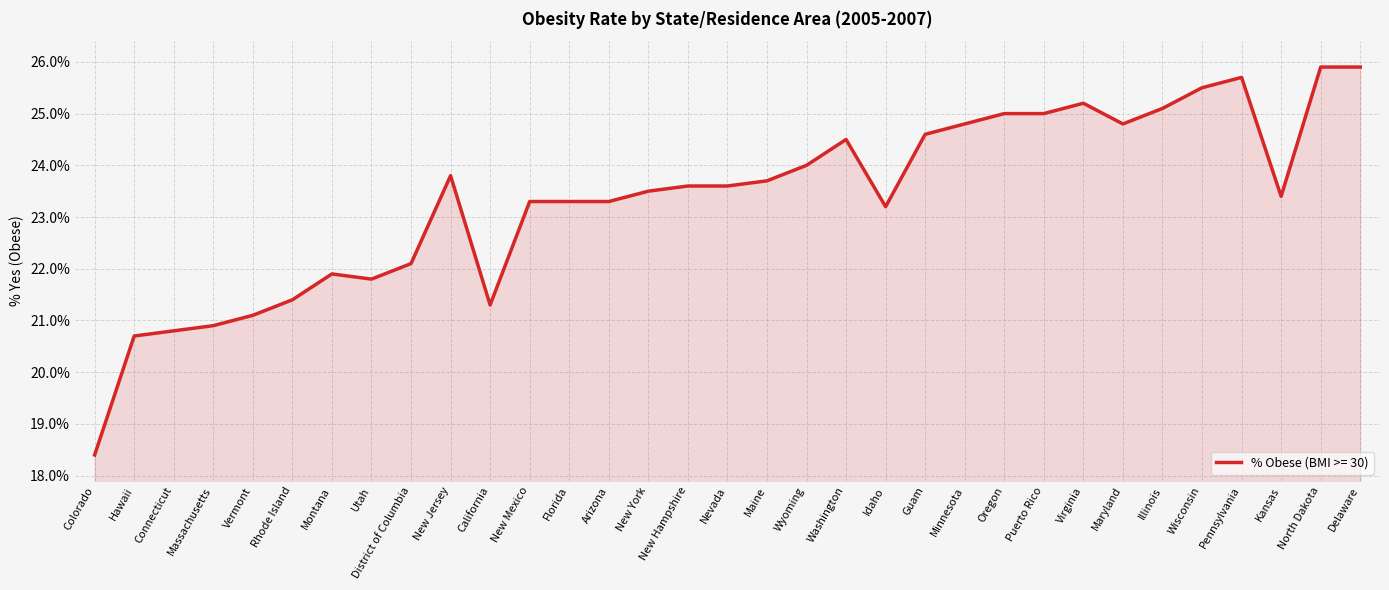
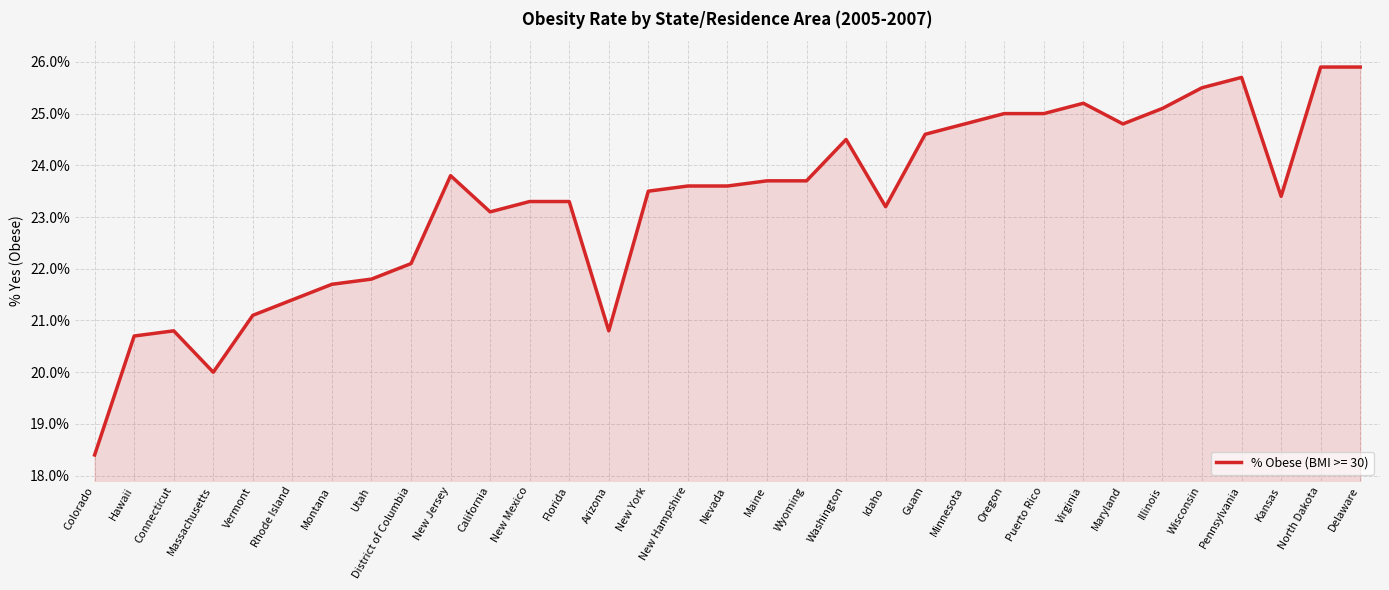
  {
    "Colorado": "18.4%",
    "Hawaii": "20.7%",
    "Connecticut": "20.8%",
-   "Massachusetts": "20.9%",
+   "Massachusetts": "20.0%",
    "Vermont": "21.1%",
    "Rhode Island": "21.4%",
-   "Montana": "21.9%",
+   "Montana": "21.7%",
    "Utah": "21.8%",
    "District of Columbia": "22.1%",
    "New Jersey": "23.8%",
-   "California": "21.3%",
+   "California": "23.1%",
    "New Mexico": "23.3%",
    "Florida": "23.3%",
-   "Arizona": "23.3%",
+   "Arizona": "20.8%",
    "New York": "23.5%",
    "New Hampshire": "23.6%",
    "Nevada": "23.6%",
    "Maine": "23.7%",
-   "Wyoming": "24.0%",
+   "Wyoming": "23.7%",
    "Washington": "24.5%",
    "Idaho": "23.2%",
    "Guam": "24.6%",
    "Minnesota": "24.8%",
    "Oregon": "25.0%",
    "Puerto Rico": "25.0%",
    "Virginia": "25.2%",
    "Maryland": "24.8%",
    "Illinois": "25.1%",
    "Wisconsin": "25.5%",
    "Pennsylvania": "25.7%",
    "Kansas": "23.4%",
    "North Dakota": "25.9%",
    "Delaware": "25.9%"
  }
